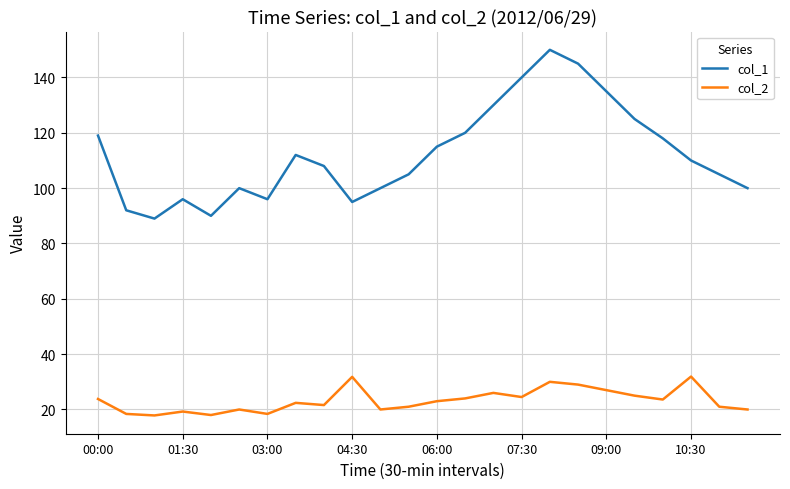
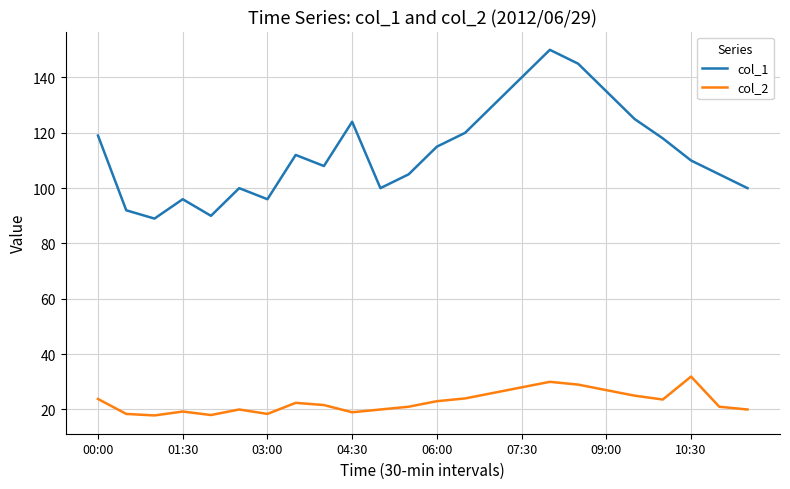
  {
    "col_1": {
      "00:00": 119,
      "01:30": 96,
      "03:00": 96,
-     "04:30": 95,
+     "04:30": 124,
      "06:00": 115,
      "07:30": 140,
      "09:00": 135,
      "10:30": 110
    },
    "col_2": {
      "00:00": 24,
      "01:30": 19,
      "03:00": 18,
-     "04:30": 32,
+     "04:30": 19,
      "06:00": 23,
-     "07:30": 25,
+     "07:30": 28,
      "09:00": 27,
      "10:30": 32
    }
  }
